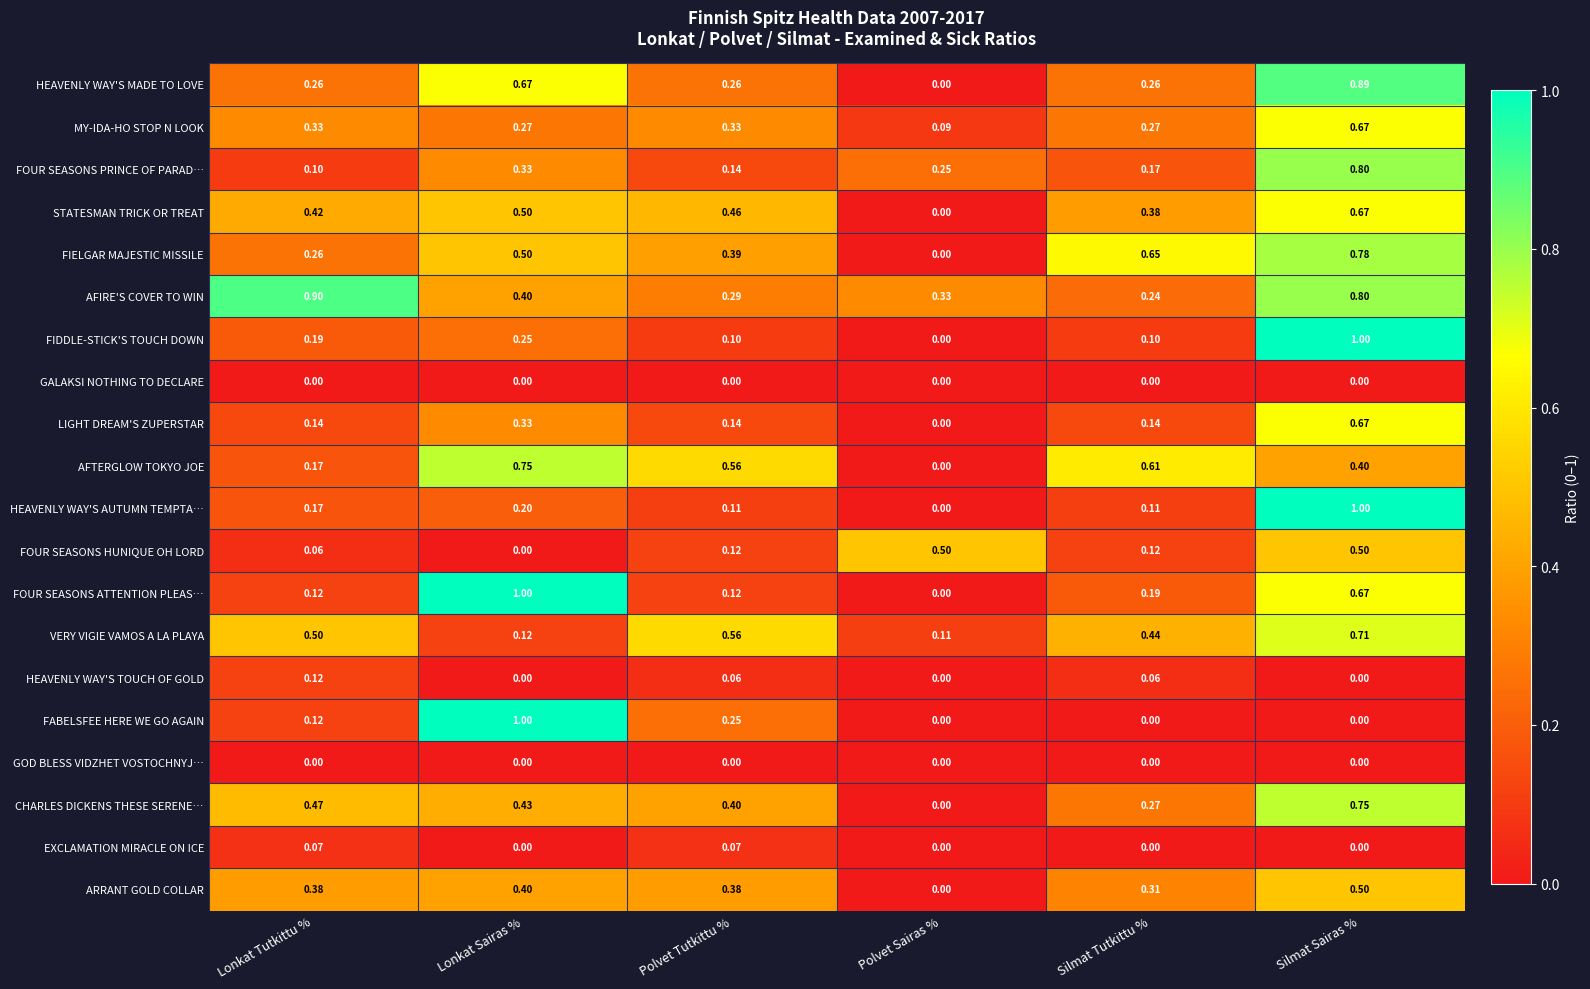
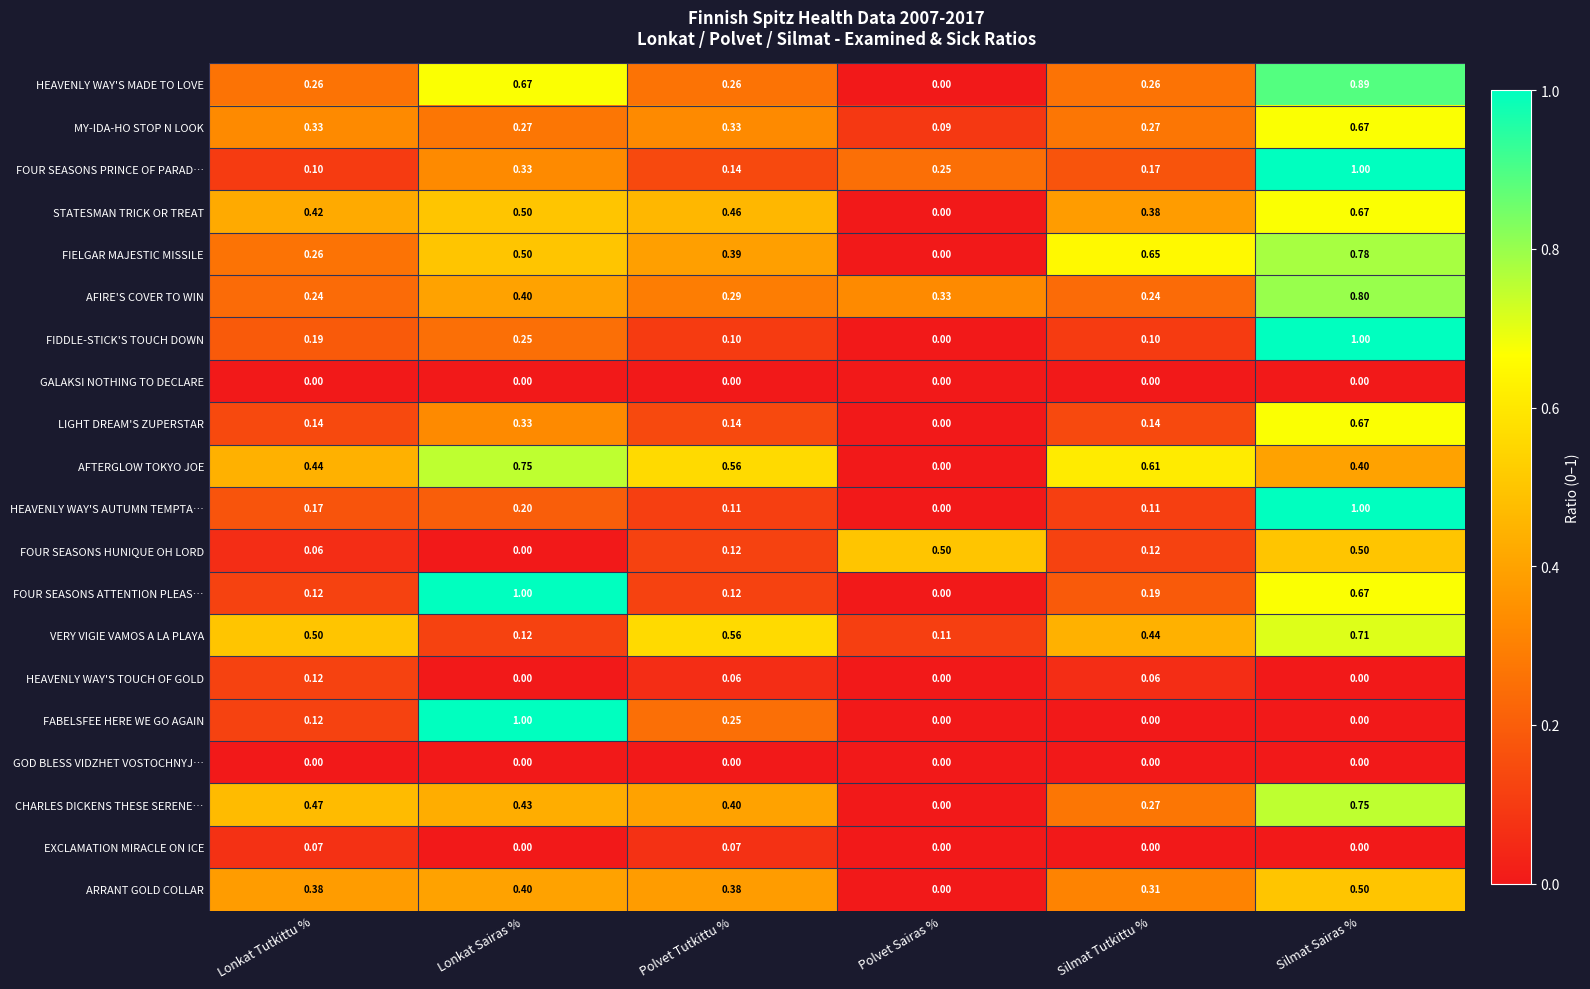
  {
    "HEAVENLY WAY'S MADE TO LOVE": {
      "Lonkat Tutkittu %": 0.26,
      "Lonkat Sairas %": 0.67,
      "Polvet Tutkittu %": 0.26,
      "Polvet Sairas %": 0.00,
      "Silmat Tutkittu %": 0.26,
      "Silmat Sairas %": 0.89
    },
    "MY-IDA-HO STOP N LOOK": {
      "Lonkat Tutkittu %": 0.33,
      "Lonkat Sairas %": 0.27,
      "Polvet Tutkittu %": 0.33,
      "Polvet Sairas %": 0.09,
      "Silmat Tutkittu %": 0.27,
      "Silmat Sairas %": 0.67
    },
    "FOUR SEASONS PRINCE OF PARAD…": {
      "Lonkat Tutkittu %": 0.10,
      "Lonkat Sairas %": 0.33,
      "Polvet Tutkittu %": 0.14,
      "Polvet Sairas %": 0.25,
      "Silmat Tutkittu %": 0.17,
-     "Silmat Sairas %": 0.80
+     "Silmat Sairas %": 1.00
    },
    "STATESMAN TRICK OR TREAT": {
      "Lonkat Tutkittu %": 0.42,
      "Lonkat Sairas %": 0.50,
      "Polvet Tutkittu %": 0.46,
      "Polvet Sairas %": 0.00,
      "Silmat Tutkittu %": 0.38,
      "Silmat Sairas %": 0.67
    },
    "FIELGAR MAJESTIC MISSILE": {
      "Lonkat Tutkittu %": 0.26,
      "Lonkat Sairas %": 0.50,
      "Polvet Tutkittu %": 0.39,
      "Polvet Sairas %": 0.00,
      "Silmat Tutkittu %": 0.65,
      "Silmat Sairas %": 0.78
    },
    "AFIRE'S COVER TO WIN": {
-     "Lonkat Tutkittu %": 0.90,
+     "Lonkat Tutkittu %": 0.24,
      "Lonkat Sairas %": 0.40,
      "Polvet Tutkittu %": 0.29,
      "Polvet Sairas %": 0.33,
      "Silmat Tutkittu %": 0.24,
      "Silmat Sairas %": 0.80
    },
    "FIDDLE-STICK'S TOUCH DOWN": {
      "Lonkat Tutkittu %": 0.19,
      "Lonkat Sairas %": 0.25,
      "Polvet Tutkittu %": 0.10,
      "Polvet Sairas %": 0.00,
      "Silmat Tutkittu %": 0.10,
      "Silmat Sairas %": 1.00
    },
    "GALAKSI NOTHING TO DECLARE": {
      "Lonkat Tutkittu %": 0.00,
      "Lonkat Sairas %": 0.00,
      "Polvet Tutkittu %": 0.00,
      "Polvet Sairas %": 0.00,
      "Silmat Tutkittu %": 0.00,
      "Silmat Sairas %": 0.00
    },
    "LIGHT DREAM'S ZUPERSTAR": {
      "Lonkat Tutkittu %": 0.14,
      "Lonkat Sairas %": 0.33,
      "Polvet Tutkittu %": 0.14,
      "Polvet Sairas %": 0.00,
      "Silmat Tutkittu %": 0.14,
      "Silmat Sairas %": 0.67
    },
    "AFTERGLOW TOKYO JOE": {
-     "Lonkat Tutkittu %": 0.17,
+     "Lonkat Tutkittu %": 0.44,
      "Lonkat Sairas %": 0.75,
      "Polvet Tutkittu %": 0.56,
      "Polvet Sairas %": 0.00,
      "Silmat Tutkittu %": 0.61,
      "Silmat Sairas %": 0.40
    },
    "HEAVENLY WAY'S AUTUMN TEMPTA…": {
      "Lonkat Tutkittu %": 0.17,
      "Lonkat Sairas %": 0.20,
      "Polvet Tutkittu %": 0.11,
      "Polvet Sairas %": 0.00,
      "Silmat Tutkittu %": 0.11,
      "Silmat Sairas %": 1.00
    },
    "FOUR SEASONS HUNIQUE OH LORD": {
      "Lonkat Tutkittu %": 0.06,
      "Lonkat Sairas %": 0.00,
      "Polvet Tutkittu %": 0.12,
      "Polvet Sairas %": 0.50,
      "Silmat Tutkittu %": 0.12,
      "Silmat Sairas %": 0.50
    },
    "FOUR SEASONS ATTENTION PLEAS…": {
      "Lonkat Tutkittu %": 0.12,
      "Lonkat Sairas %": 1.00,
      "Polvet Tutkittu %": 0.12,
      "Polvet Sairas %": 0.00,
      "Silmat Tutkittu %": 0.19,
      "Silmat Sairas %": 0.67
    },
    "VERY VIGIE VAMOS A LA PLAYA": {
      "Lonkat Tutkittu %": 0.50,
      "Lonkat Sairas %": 0.12,
      "Polvet Tutkittu %": 0.56,
      "Polvet Sairas %": 0.11,
      "Silmat Tutkittu %": 0.44,
      "Silmat Sairas %": 0.71
    },
    "HEAVENLY WAY'S TOUCH OF GOLD": {
      "Lonkat Tutkittu %": 0.12,
      "Lonkat Sairas %": 0.00,
      "Polvet Tutkittu %": 0.06,
      "Polvet Sairas %": 0.00,
      "Silmat Tutkittu %": 0.06,
      "Silmat Sairas %": 0.00
    },
    "FABELSFEE HERE WE GO AGAIN": {
      "Lonkat Tutkittu %": 0.12,
      "Lonkat Sairas %": 1.00,
      "Polvet Tutkittu %": 0.25,
      "Polvet Sairas %": 0.00,
      "Silmat Tutkittu %": 0.00,
      "Silmat Sairas %": 0.00
    },
    "GOD BLESS VIDZHET VOSTOCHNYJ…": {
      "Lonkat Tutkittu %": 0.00,
      "Lonkat Sairas %": 0.00,
      "Polvet Tutkittu %": 0.00,
      "Polvet Sairas %": 0.00,
      "Silmat Tutkittu %": 0.00,
      "Silmat Sairas %": 0.00
    },
    "CHARLES DICKENS THESE SERENE…": {
      "Lonkat Tutkittu %": 0.47,
      "Lonkat Sairas %": 0.43,
      "Polvet Tutkittu %": 0.40,
      "Polvet Sairas %": 0.00,
      "Silmat Tutkittu %": 0.27,
      "Silmat Sairas %": 0.75
    },
    "EXCLAMATION MIRACLE ON ICE": {
      "Lonkat Tutkittu %": 0.07,
      "Lonkat Sairas %": 0.00,
      "Polvet Tutkittu %": 0.07,
      "Polvet Sairas %": 0.00,
      "Silmat Tutkittu %": 0.00,
      "Silmat Sairas %": 0.00
    },
    "ARRANT GOLD COLLAR": {
      "Lonkat Tutkittu %": 0.38,
      "Lonkat Sairas %": 0.40,
      "Polvet Tutkittu %": 0.38,
      "Polvet Sairas %": 0.00,
      "Silmat Tutkittu %": 0.31,
      "Silmat Sairas %": 0.50
    }
  }
